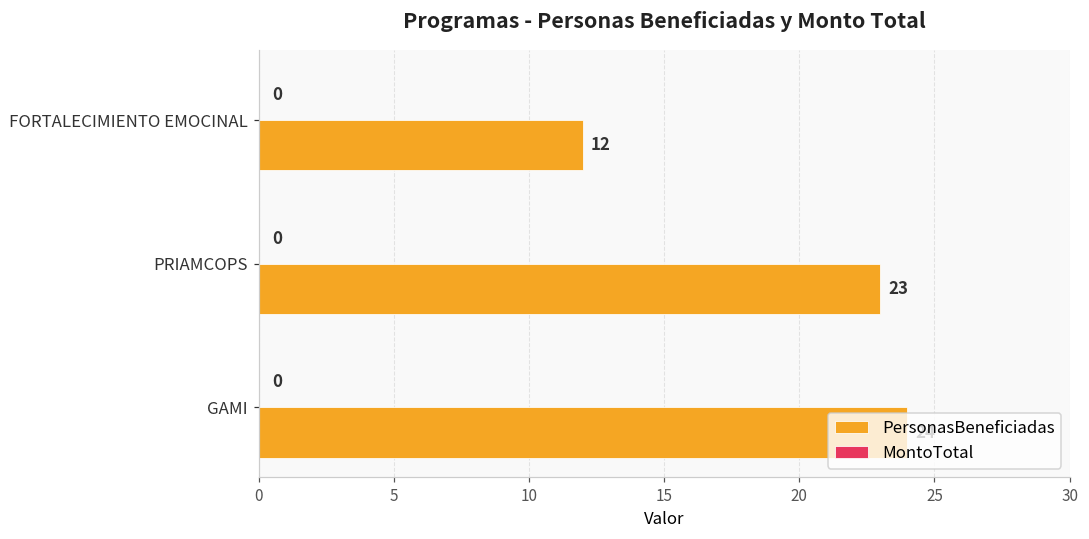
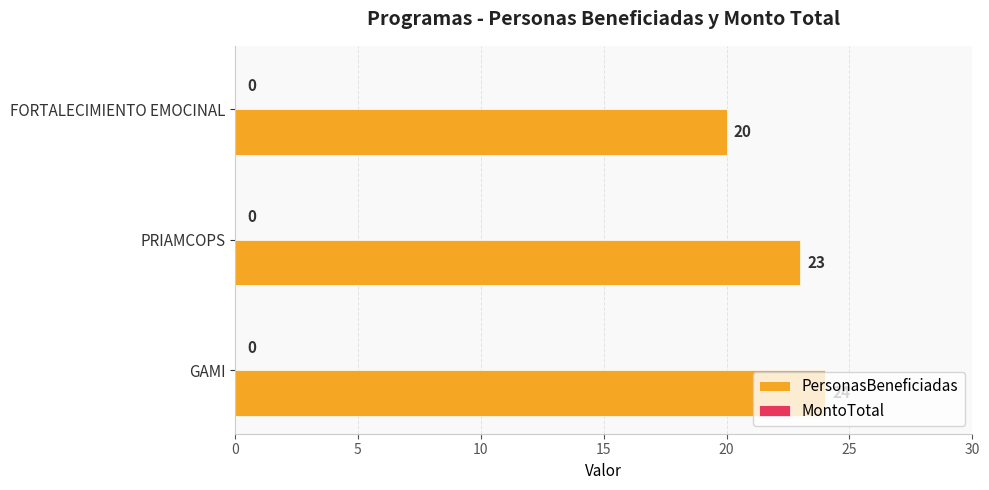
  {
    "PersonasBeneficiadas": {
-     "FORTALECIMIENTO EMOCINAL": 12,
+     "FORTALECIMIENTO EMOCINAL": 20,
      "PRIAMCOPS": 23
    },
    "MontoTotal": {
      "FORTALECIMIENTO EMOCINAL": 0,
      "PRIAMCOPS": 0,
      "GAMI": 0
    }
  }
